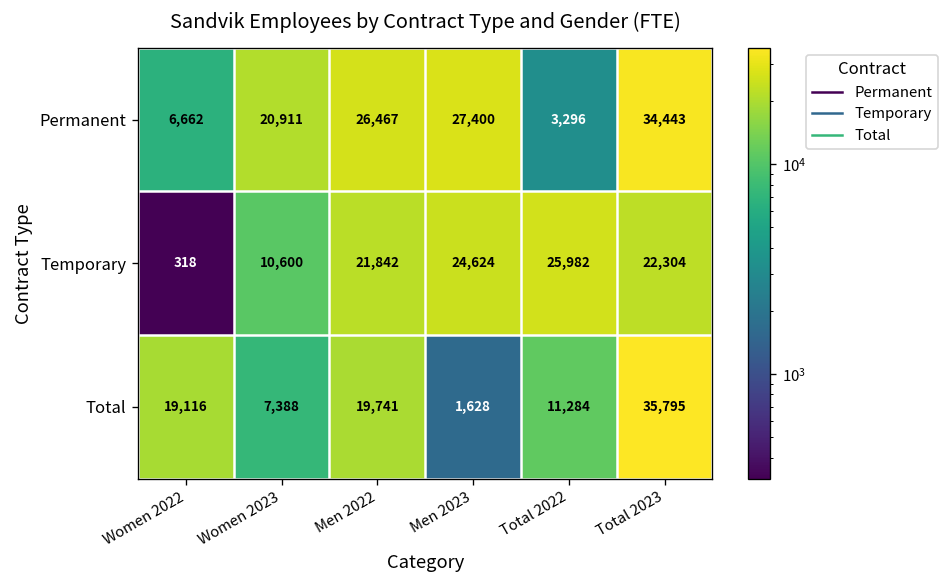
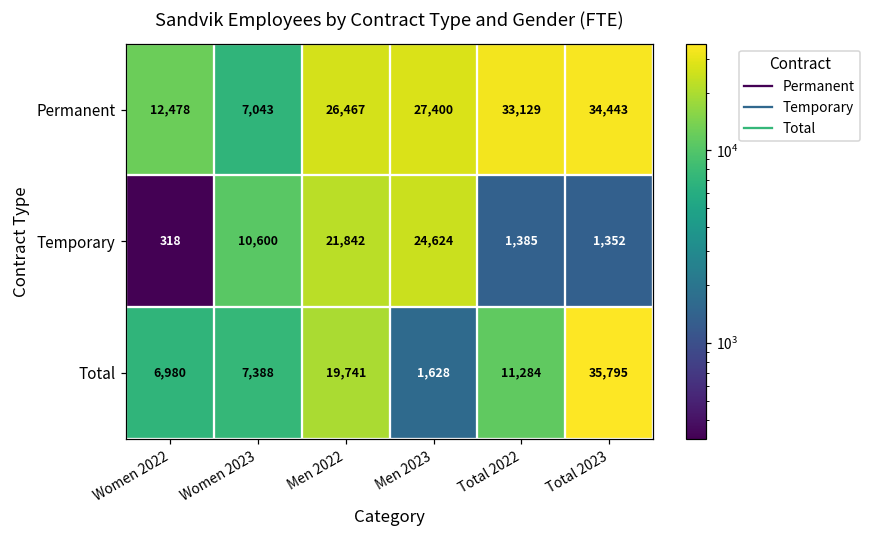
  {
    "Permanent": {
-     "Women 2022": "6,662",
-     "Women 2023": "20,911",
+     "Women 2022": "12,478",
+     "Women 2023": "7,043",
      "Men 2022": "26,467",
      "Men 2023": "27,400",
-     "Total 2022": "3,296",
+     "Total 2022": "33,129",
      "Total 2023": "34,443"
    },
    "Temporary": {
      "Women 2022": "318",
      "Women 2023": "10,600",
      "Men 2022": "21,842",
      "Men 2023": "24,624",
-     "Total 2022": "25,982",
-     "Total 2023": "22,304"
+     "Total 2022": "1,385",
+     "Total 2023": "1,352"
    },
    "Total": {
-     "Women 2022": "19,116",
+     "Women 2022": "6,980",
      "Women 2023": "7,388",
      "Men 2022": "19,741",
      "Men 2023": "1,628",
      "Total 2022": "11,284",
      "Total 2023": "35,795"
    }
  }
